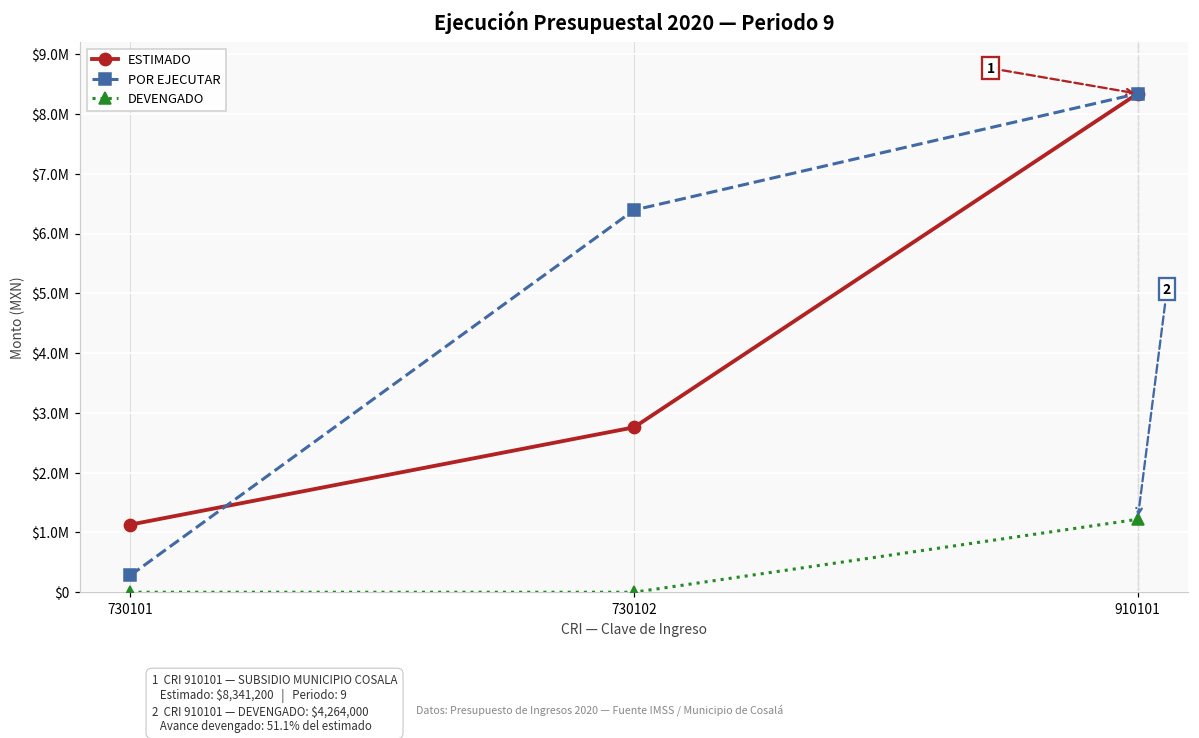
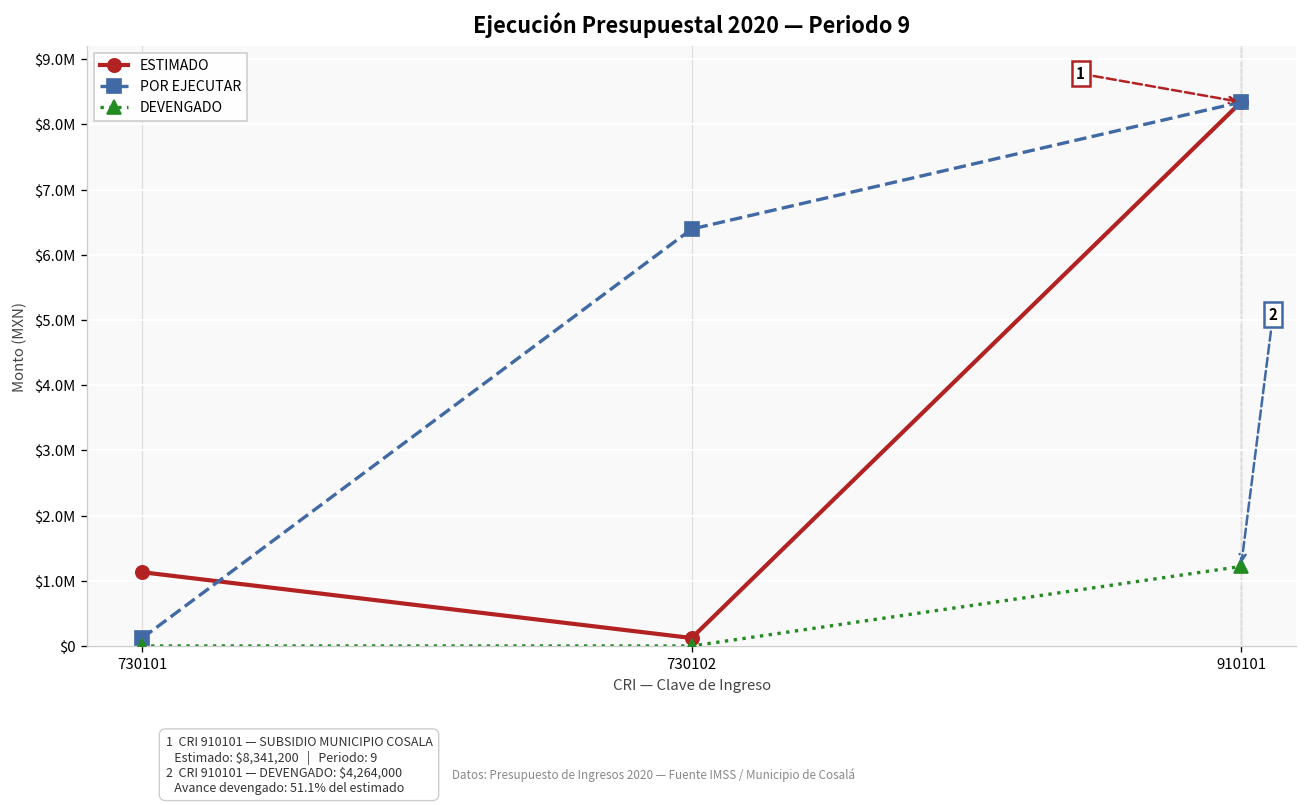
  {
    "ESTIMADO": {
      "730101": "$1100000",
-     "730102": "$2800000"
+     "730102": "$100000"
    },
    "POR EJECUTAR": {
-     "730101": "$300000",
+     "730101": "$100000",
      "730102": "$6400000"
    },
    "DEVENGADO": {
      "730101": "$0",
      "730102": "$0"
    }
  }
